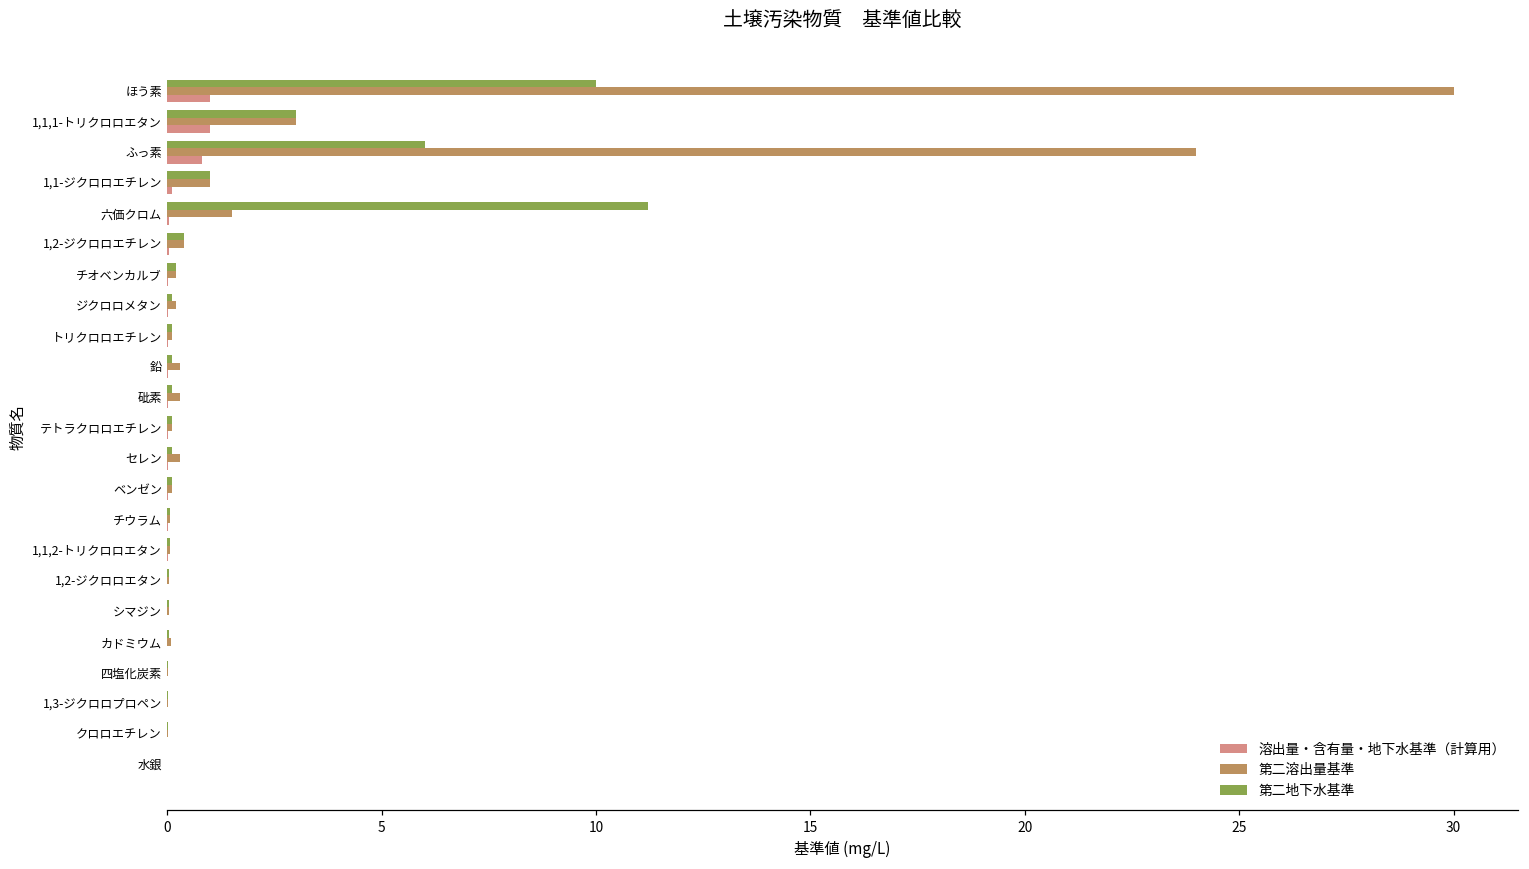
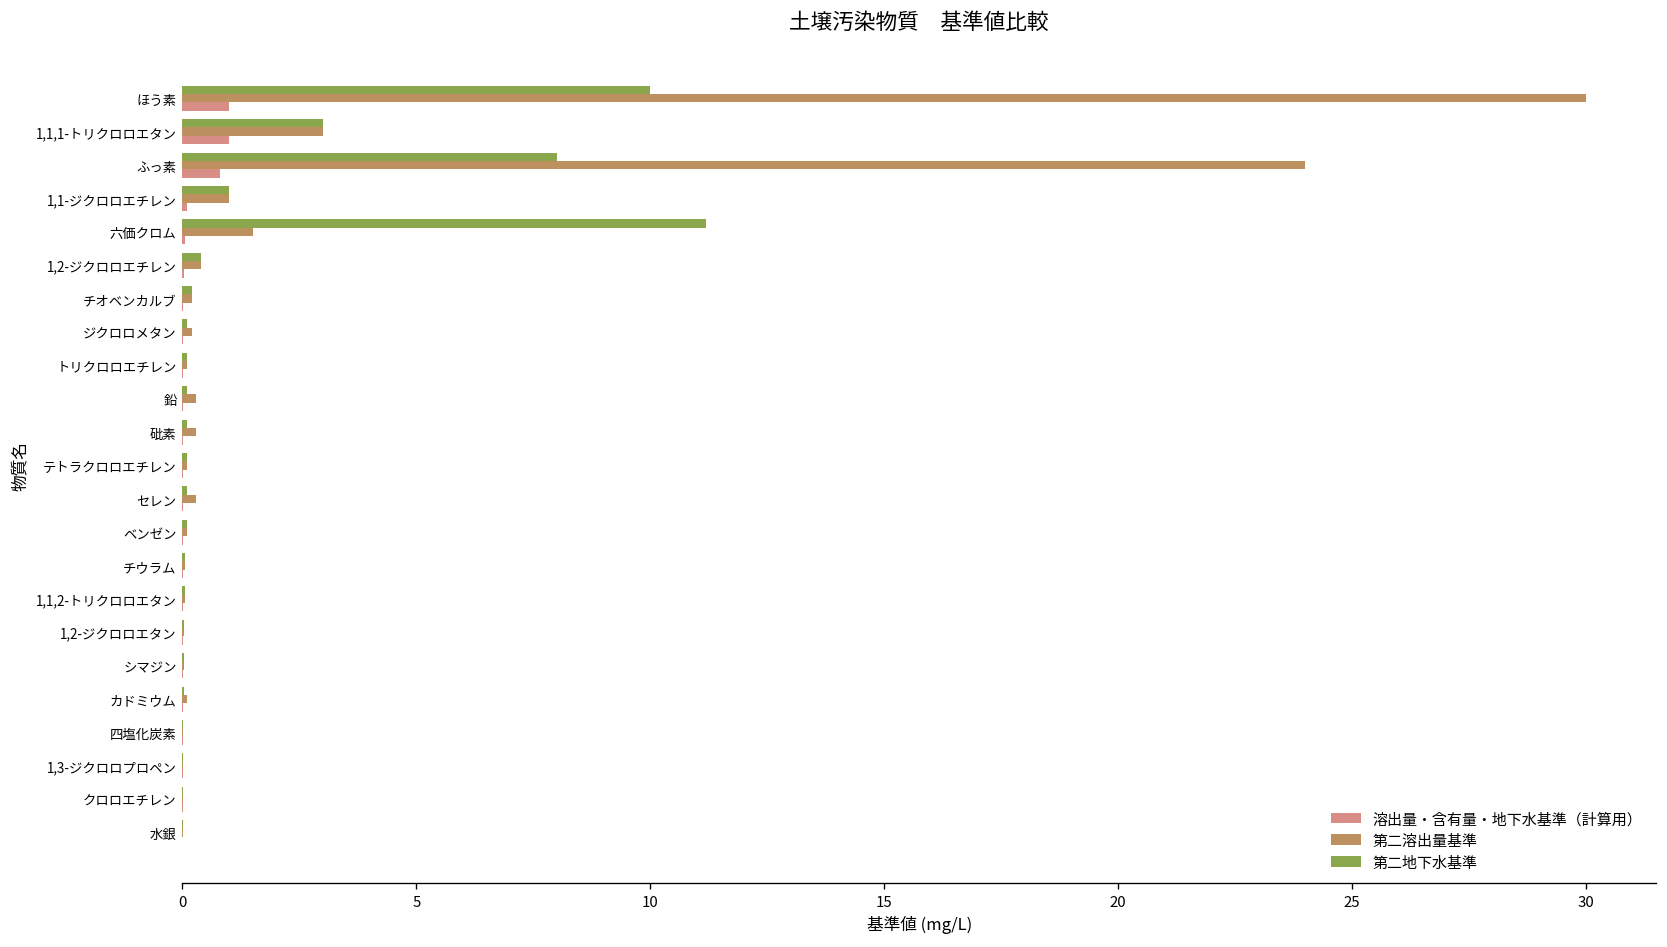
  {
    "第二地下水基準": {
      "ほう素": 10,
      "1,1,1-トリクロロエタン": 3,
-     "ふっ素": 6,
+     "ふっ素": 8,
      "1,1-ジクロロエチレン": 1,
      "六価クロム": 11.2,
      "1,2-ジクロロエチレン": 0.4,
      "チオベンカルブ": 0.2,
      "ジクロロメタン": 0.1,
      "トリクロロエチレン": 0.1,
      "鉛": 0.1,
      "砒素": 0.1,
      "テトラクロロエチレン": 0.1,
      "セレン": 0.1,
      "ベンゼン": 0.1
    }
  }
